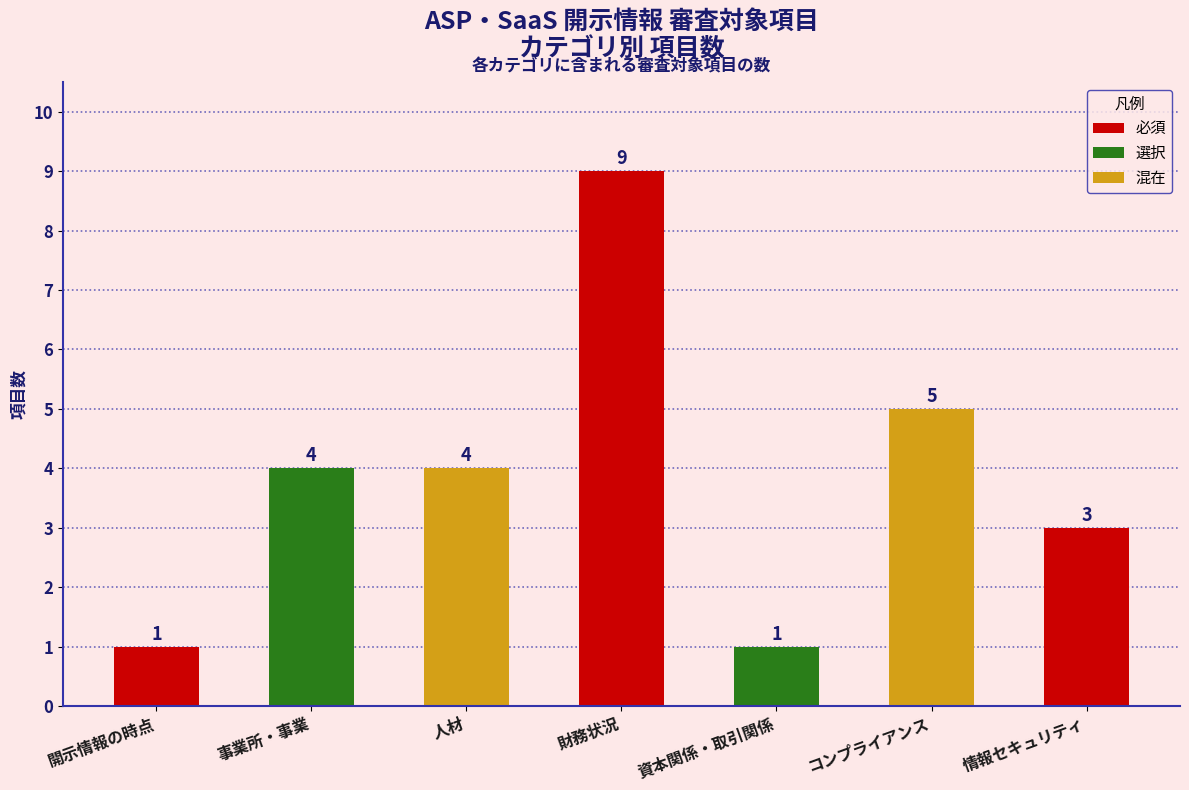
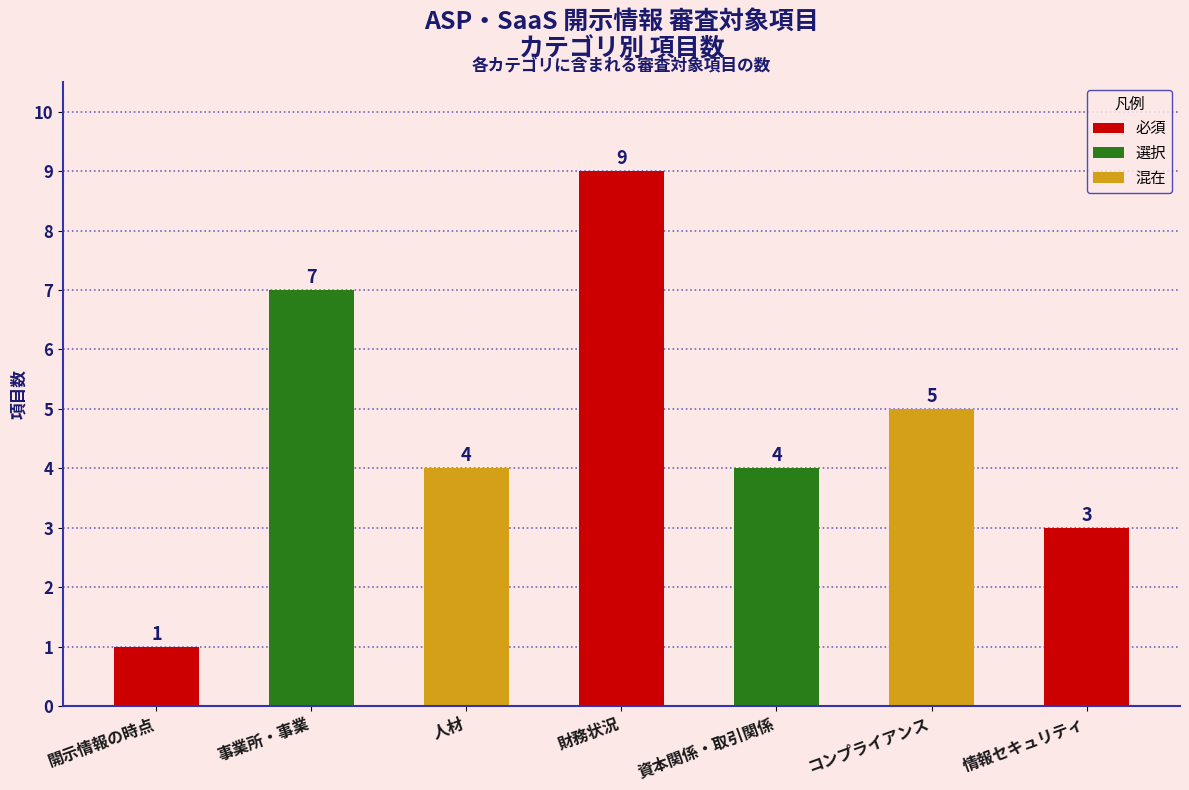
  {
    "開示情報の時点": 1,
-   "事業所・事業": 4,
+   "事業所・事業": 7,
    "人材": 4,
    "財務状況": 9,
-   "資本関係・取引関係": 1,
+   "資本関係・取引関係": 4,
    "コンプライアンス": 5,
    "情報セキュリティ": 3
  }
